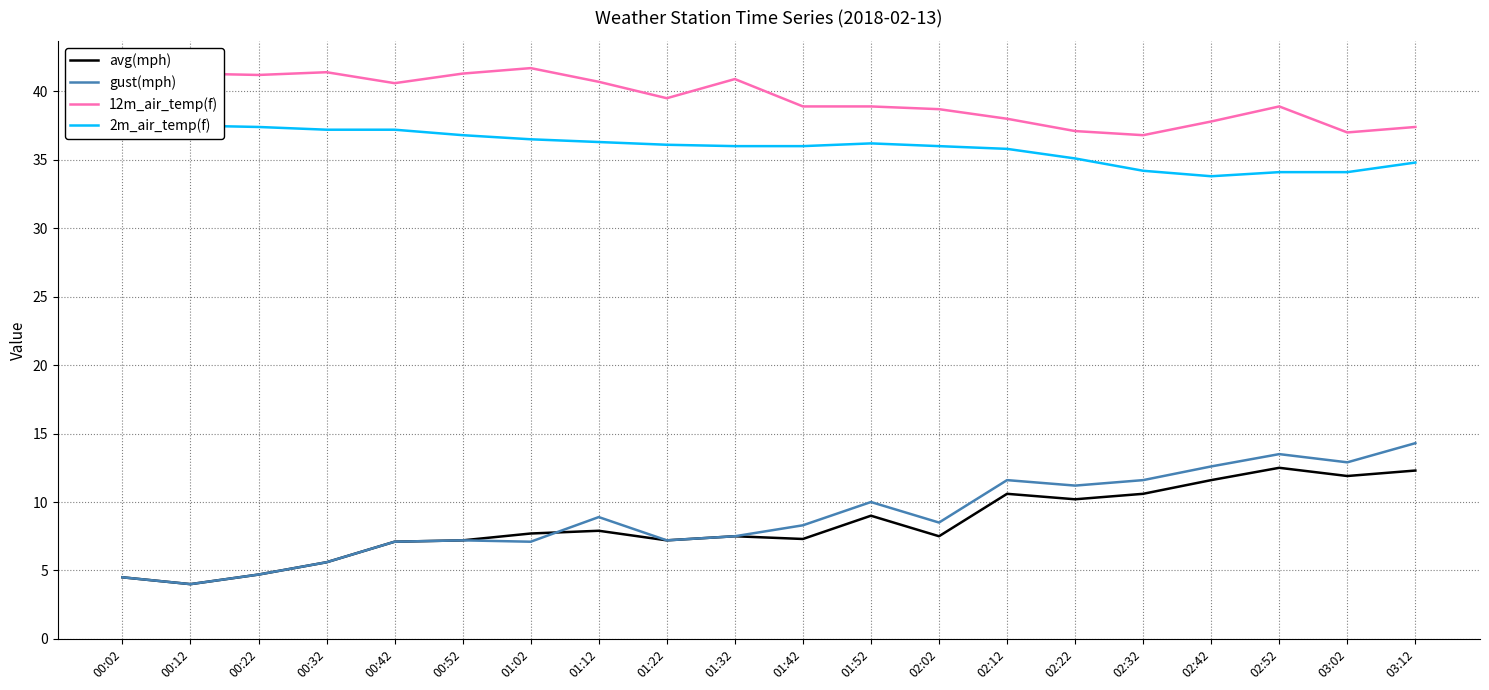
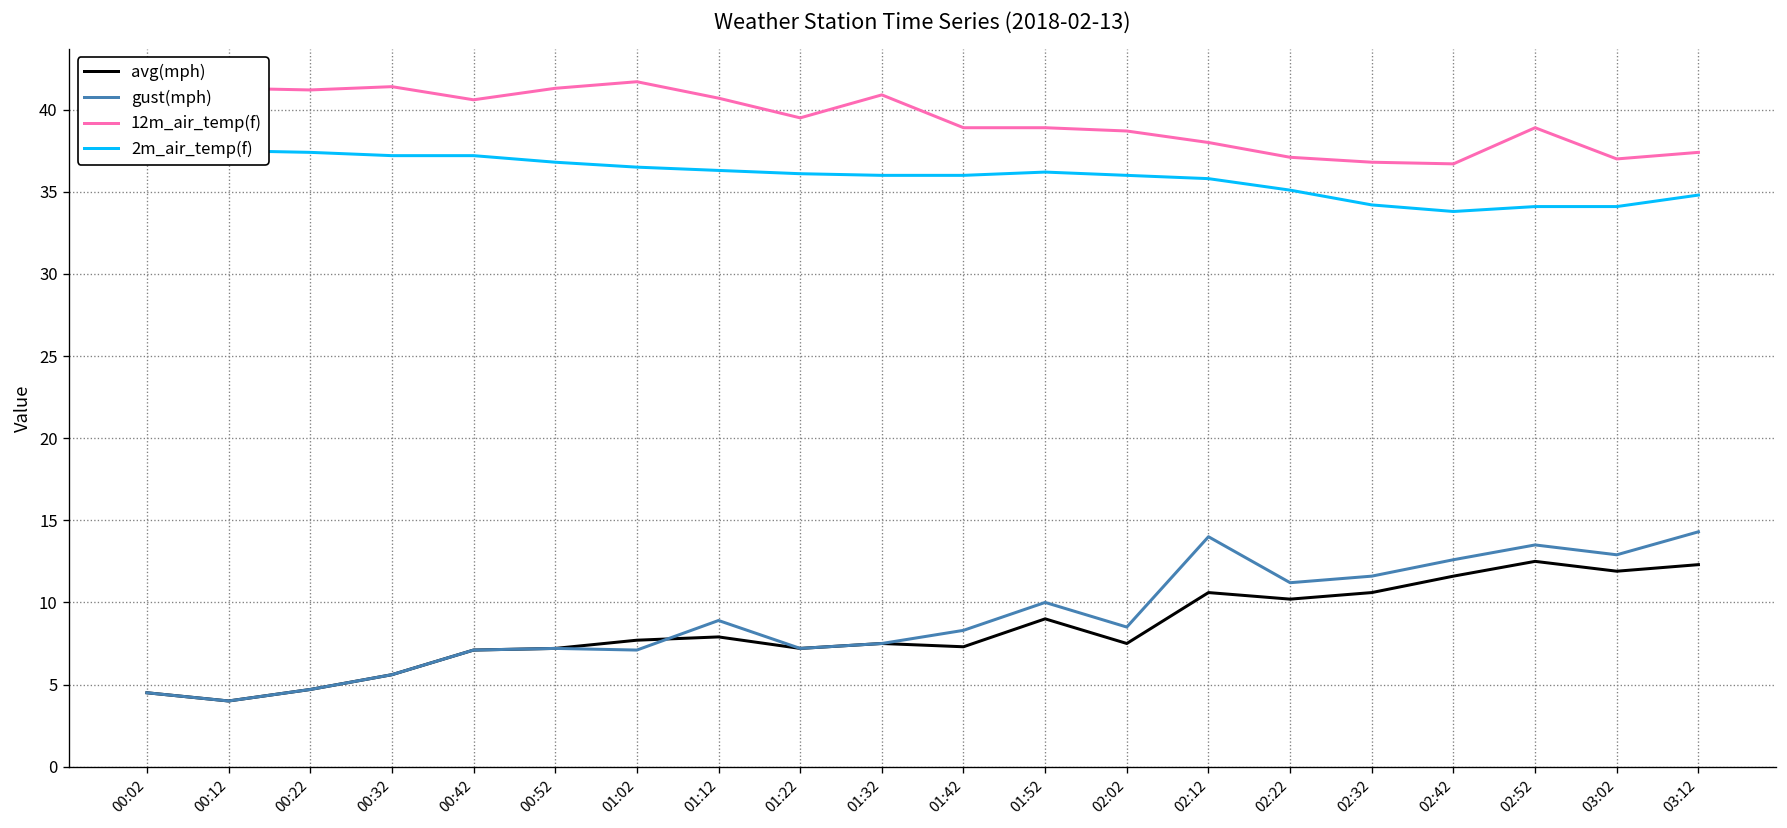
  {
    "avg(mph)": {
      "01:02": 7.7,
      "01:12": 7.9,
      "01:42": 7.3,
      "01:52": 9.0,
      "02:02": 7.5,
      "02:12": 10.6,
      "02:22": 10.2,
      "02:32": 10.6,
      "02:42": 11.6,
      "02:52": 12.5,
      "03:02": 11.9,
      "03:12": 12.3
    },
    "gust(mph)": {
      "01:02": 7.1,
      "01:12": 8.9,
      "01:42": 8.3,
      "01:52": 10.0,
      "02:02": 8.5,
-     "02:12": 11.6,
+     "02:12": 14.0,
      "02:22": 11.2,
      "02:32": 11.6,
      "02:42": 12.6,
      "02:52": 13.5,
      "03:02": 12.9,
      "03:12": 14.3
    },
    "12m_air_temp(f)": {
      "00:22": 41.2,
      "00:32": 41.4,
      "00:42": 40.6,
      "00:52": 41.3,
      "01:02": 41.7,
      "01:12": 40.7,
      "01:22": 39.5,
      "01:32": 40.9,
      "01:42": 38.9,
      "01:52": 38.9,
      "02:02": 38.7,
      "02:12": 38.0,
      "02:22": 37.1,
      "02:32": 36.8,
-     "02:42": 37.8,
+     "02:42": 36.7,
      "02:52": 38.9,
      "03:02": 37.0,
      "03:12": 37.4
    },
    "2m_air_temp(f)": {
      "00:22": 37.4,
      "00:32": 37.2,
      "00:42": 37.2,
      "00:52": 36.8,
      "01:02": 36.5,
      "01:12": 36.3,
      "01:22": 36.1,
      "01:32": 36.0,
      "01:42": 36.0,
      "01:52": 36.2,
      "02:02": 36.0,
      "02:12": 35.8,
      "02:22": 35.1,
      "02:32": 34.2,
      "02:42": 33.8,
      "02:52": 34.1,
      "03:02": 34.1,
      "03:12": 34.8
    }
  }
